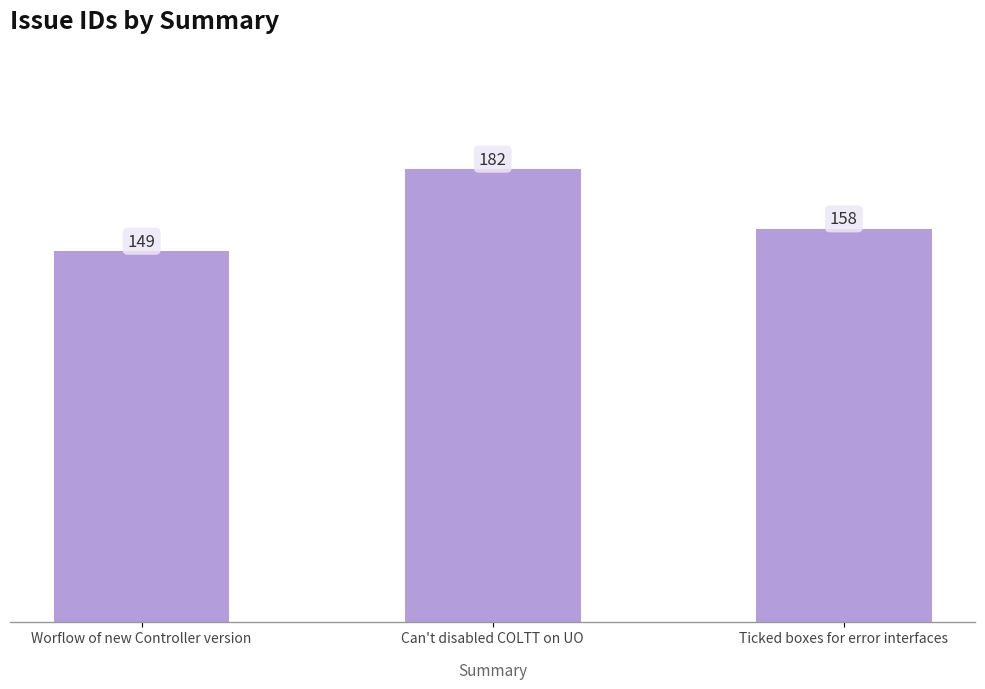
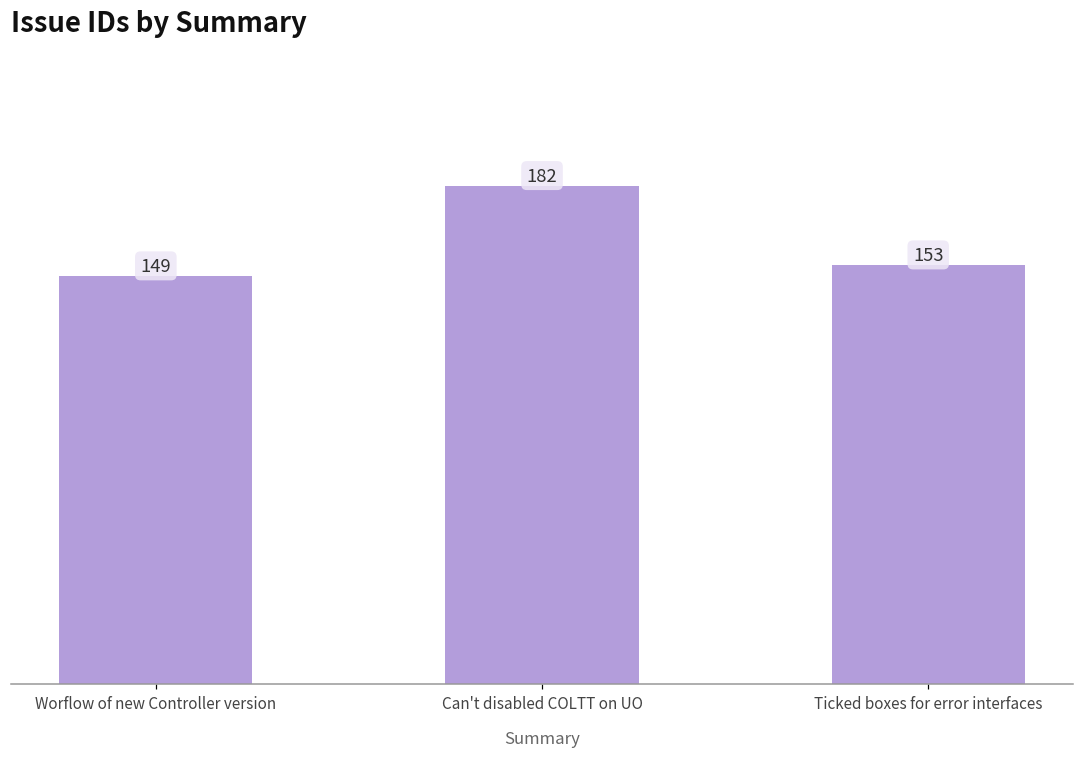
  {
-   "Ticked boxes for error interfaces": 158
+   "Ticked boxes for error interfaces": 153
  }
